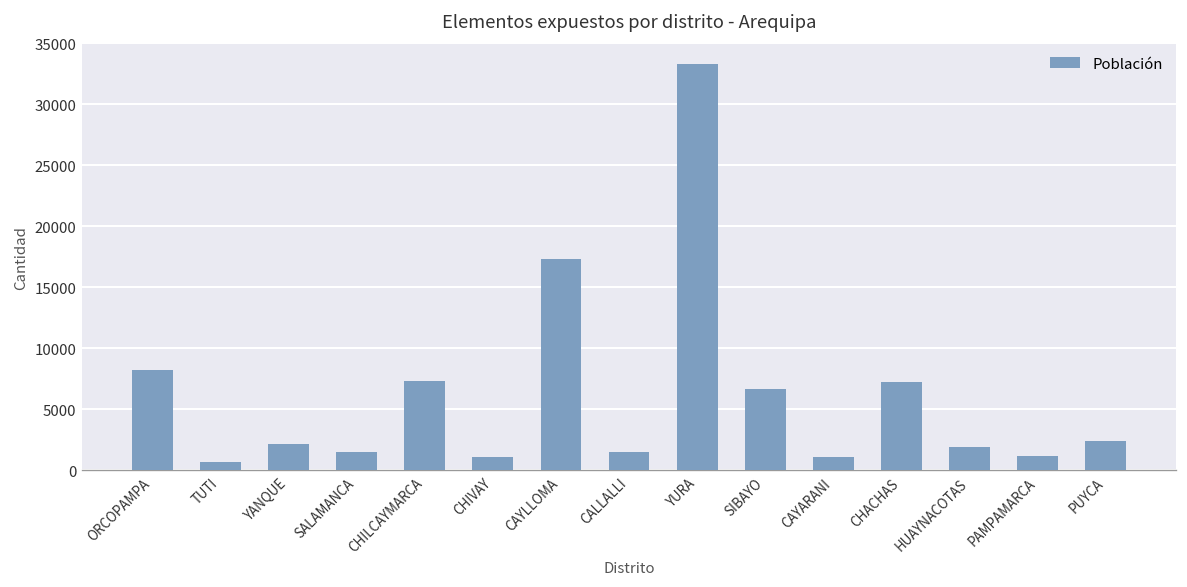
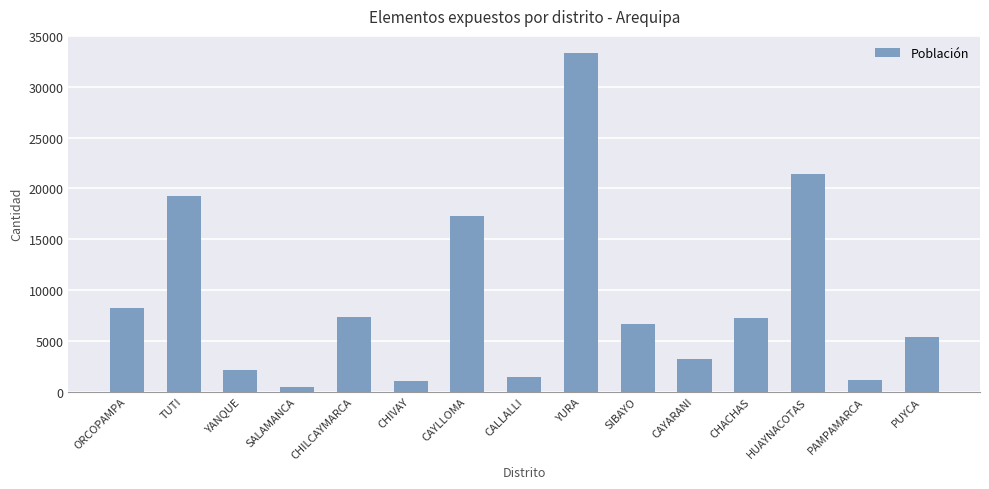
  {
    "ORCOPAMPA": 8200,
-   "TUTI": 600,
+   "TUTI": 19200,
    "YANQUE": 2100,
-   "SALAMANCA": 1500,
+   "SALAMANCA": 500,
    "CHILCAYMARCA": 7300,
    "CHIVAY": 1000,
    "CAYLLOMA": 17300,
    "CALLALLI": 1500,
    "YURA": 33300,
    "SIBAYO": 6700,
-   "CAYARANI": 1100,
+   "CAYARANI": 3200,
    "CHACHAS": 7200,
-   "HUAYNACOTAS": 1900,
+   "HUAYNACOTAS": 21500,
    "PAMPAMARCA": 1100,
-   "PUYCA": 2300
+   "PUYCA": 5400
  }
